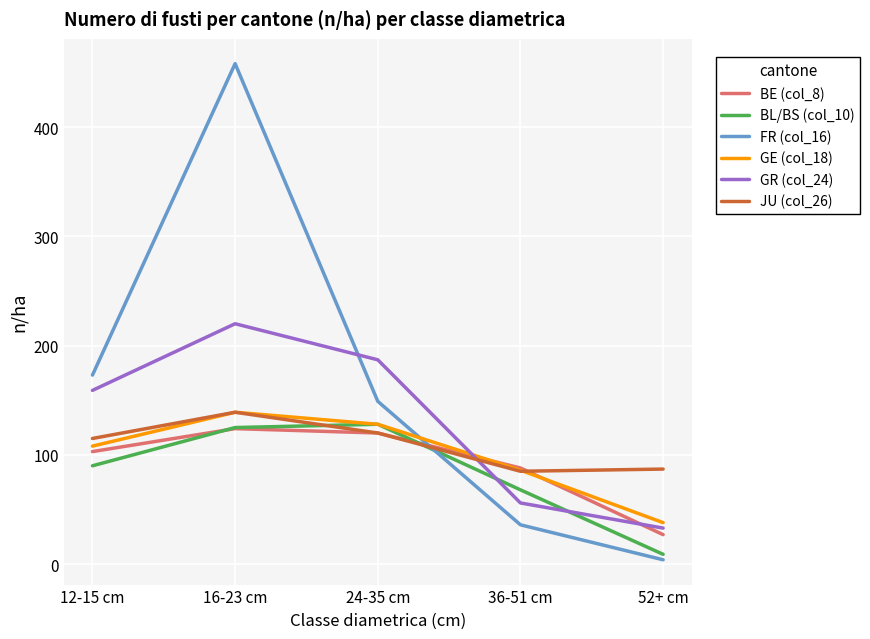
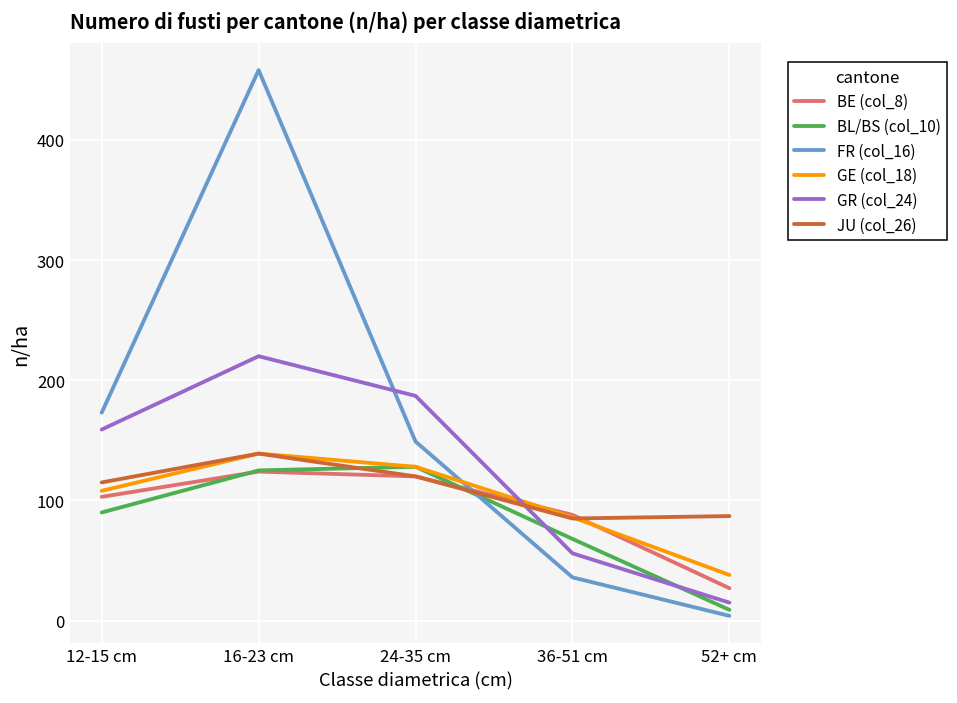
  {
    "BE (col_8)": {
      "12-15 cm": 103,
      "52+ cm": 27
    },
    "BL/BS (col_10)": {
      "12-15 cm": 90,
      "36-51 cm": 68,
      "52+ cm": 9
    },
    "FR (col_16)": {
      "12-15 cm": 173,
      "16-23 cm": 458,
      "24-35 cm": 149,
      "36-51 cm": 36,
      "52+ cm": 4
    },
    "GE (col_18)": {
      "12-15 cm": 108,
      "52+ cm": 38
    },
    "GR (col_24)": {
      "12-15 cm": 159,
      "16-23 cm": 220,
      "24-35 cm": 187,
      "36-51 cm": 56,
-     "52+ cm": 33
+     "52+ cm": 15
    },
    "JU (col_26)": {
      "12-15 cm": 115,
      "52+ cm": 87
    }
  }
